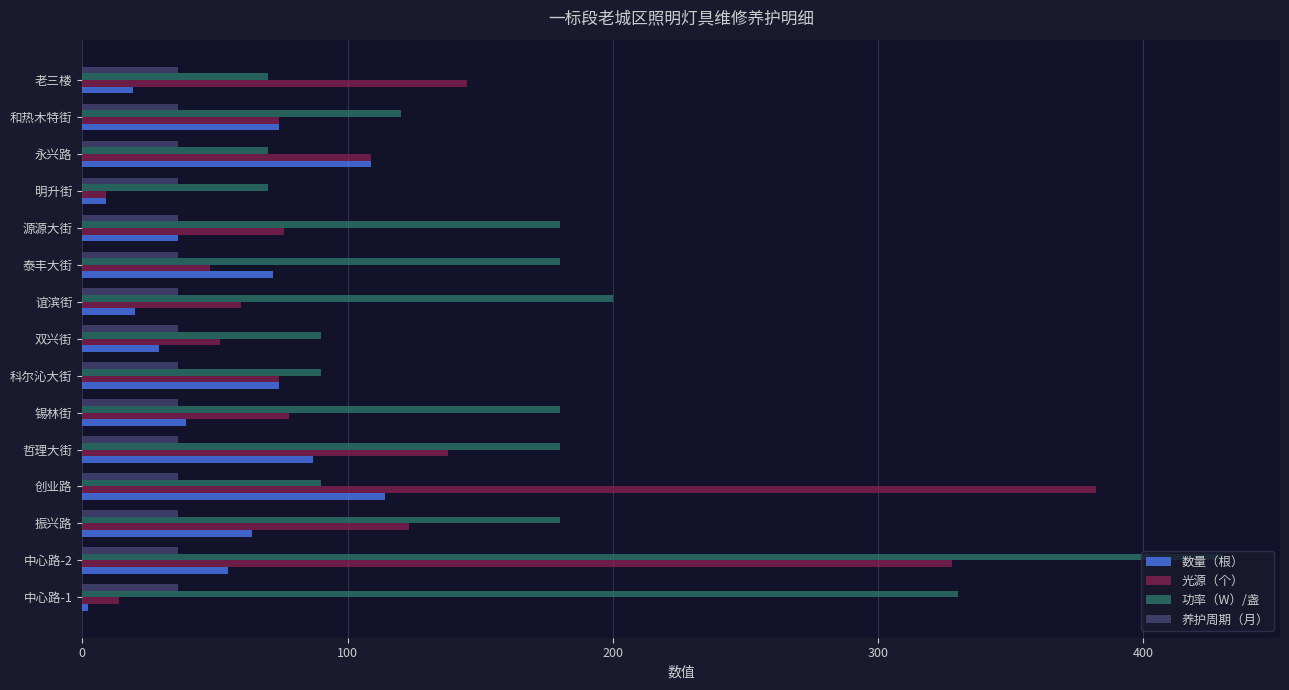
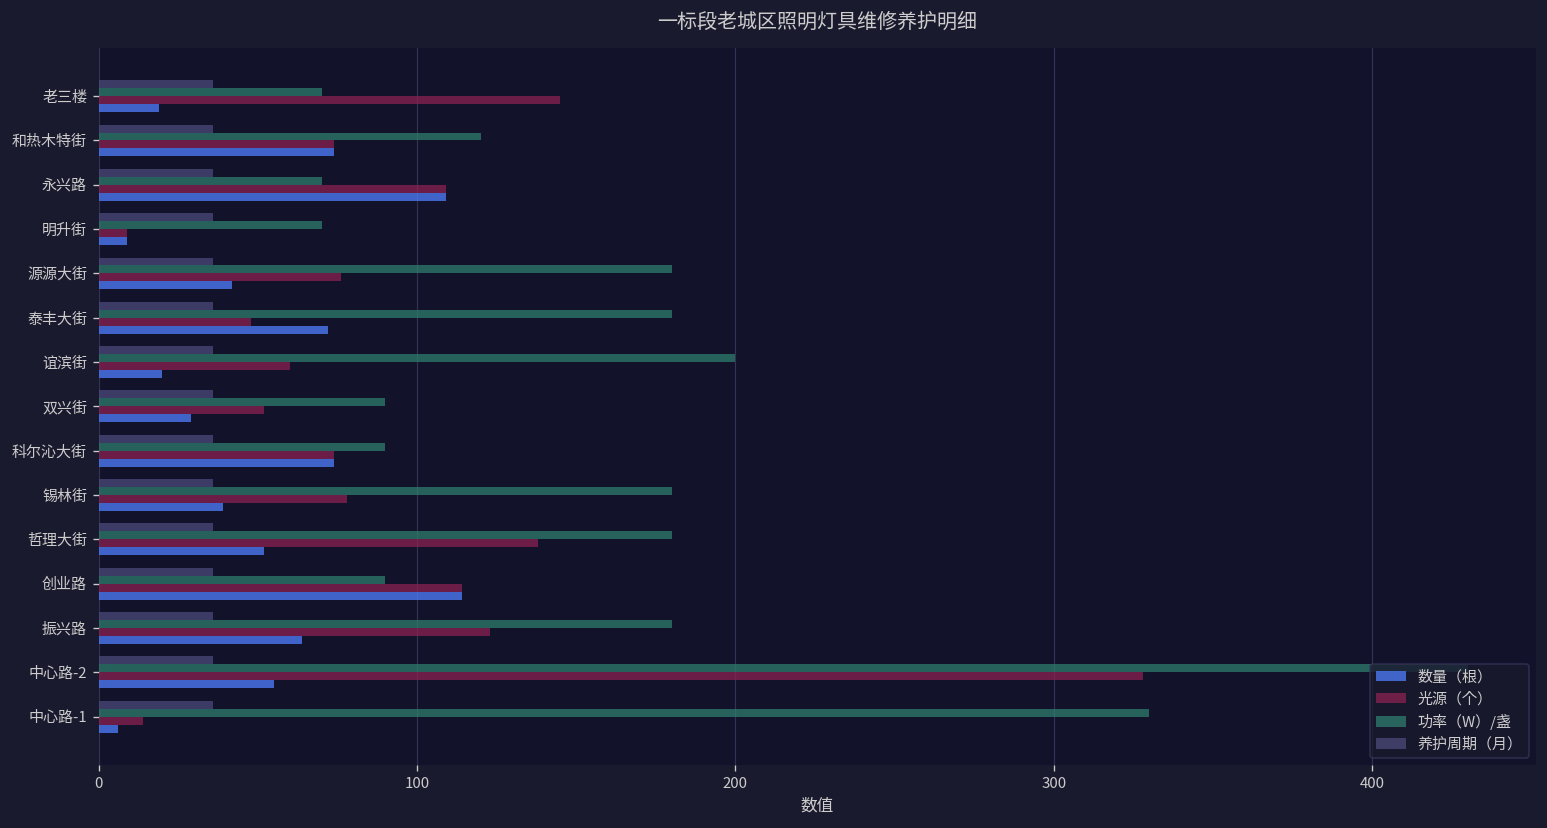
  {
    "数量（根）": {
      "老三楼": 19,
      "和热木特街": 74,
      "永兴路": 109,
      "明升街": 9,
-     "源源大街": 36,
+     "源源大街": 42,
      "泰丰大街": 72,
      "谊滨街": 20,
      "双兴街": 29,
      "科尔沁大街": 74,
      "锡林街": 39,
-     "哲理大街": 87,
+     "哲理大街": 52,
      "创业路": 114,
      "振兴路": 64,
      "中心路-2": 55,
-     "中心路-1": 2
+     "中心路-1": 6
    },
    "光源（个）": {
      "老三楼": 145,
      "和热木特街": 74,
      "永兴路": 109,
      "明升街": 9,
      "源源大街": 76,
      "泰丰大街": 48,
      "谊滨街": 60,
      "双兴街": 52,
      "科尔沁大街": 74,
      "锡林街": 78,
      "哲理大街": 138,
-     "创业路": 382,
+     "创业路": 114,
      "振兴路": 123,
      "中心路-2": 328,
      "中心路-1": 14
    }
  }
